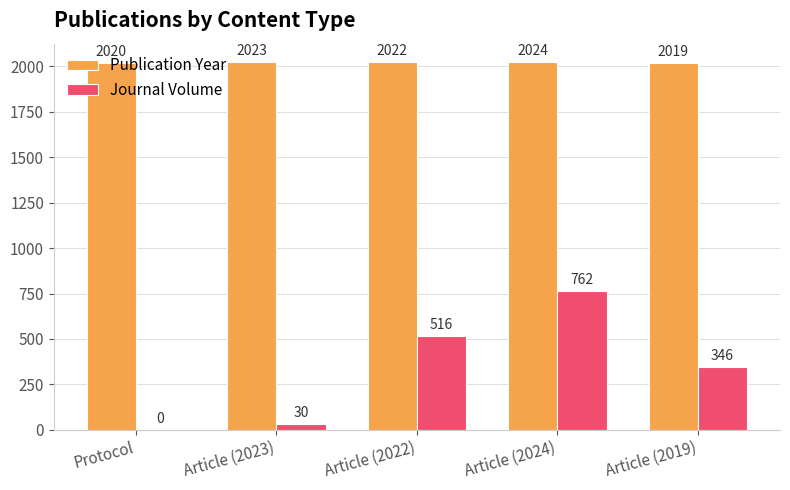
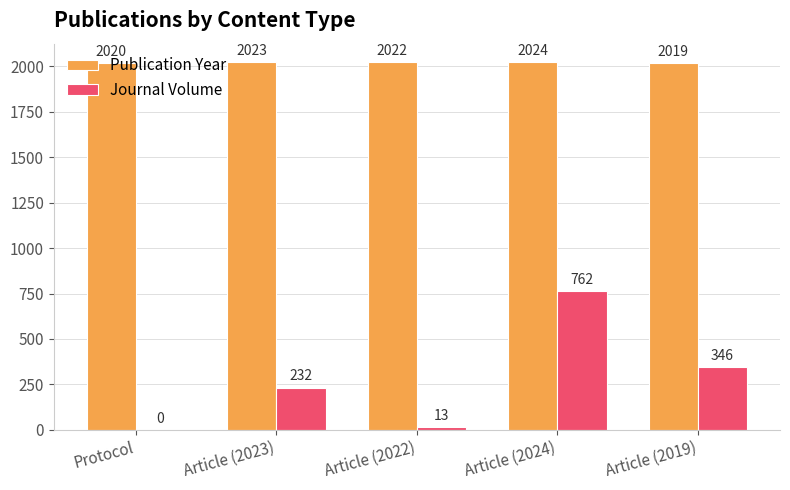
  {
    "Publication Year": {
      "Protocol": 2020,
      "Article (2023)": 2023,
      "Article (2022)": 2022,
      "Article (2024)": 2024,
      "Article (2019)": 2019
    },
    "Journal Volume": {
      "Protocol": 0,
-     "Article (2023)": 30,
-     "Article (2022)": 516,
+     "Article (2023)": 232,
+     "Article (2022)": 13,
      "Article (2024)": 762,
      "Article (2019)": 346
    }
  }
